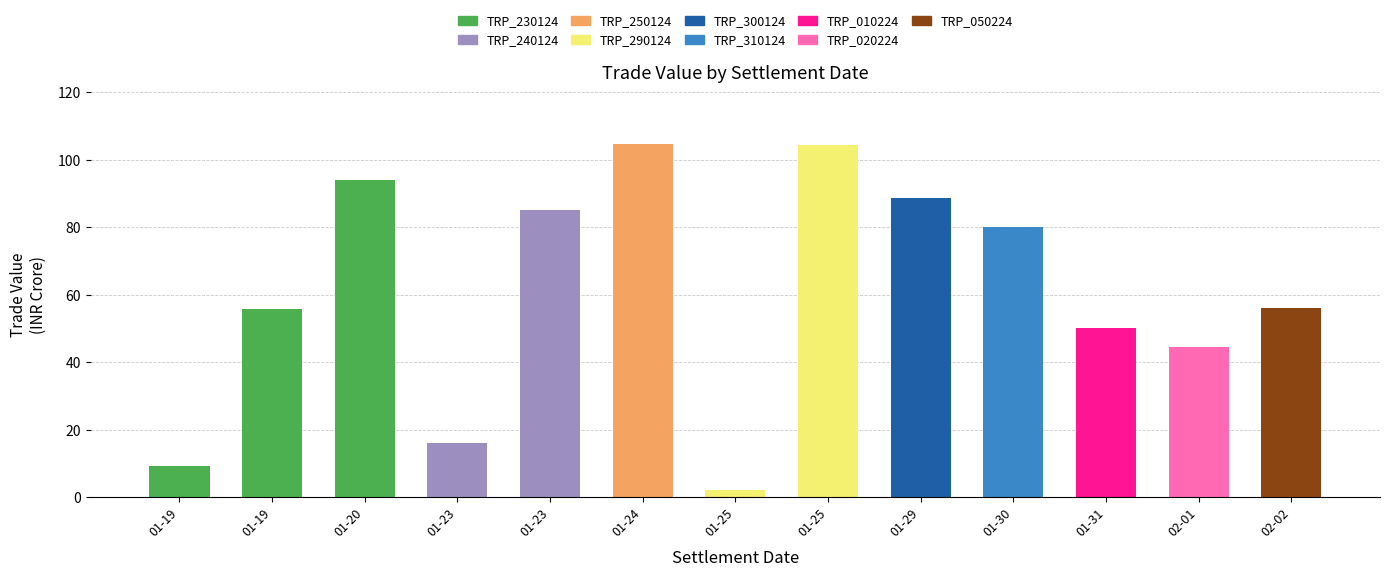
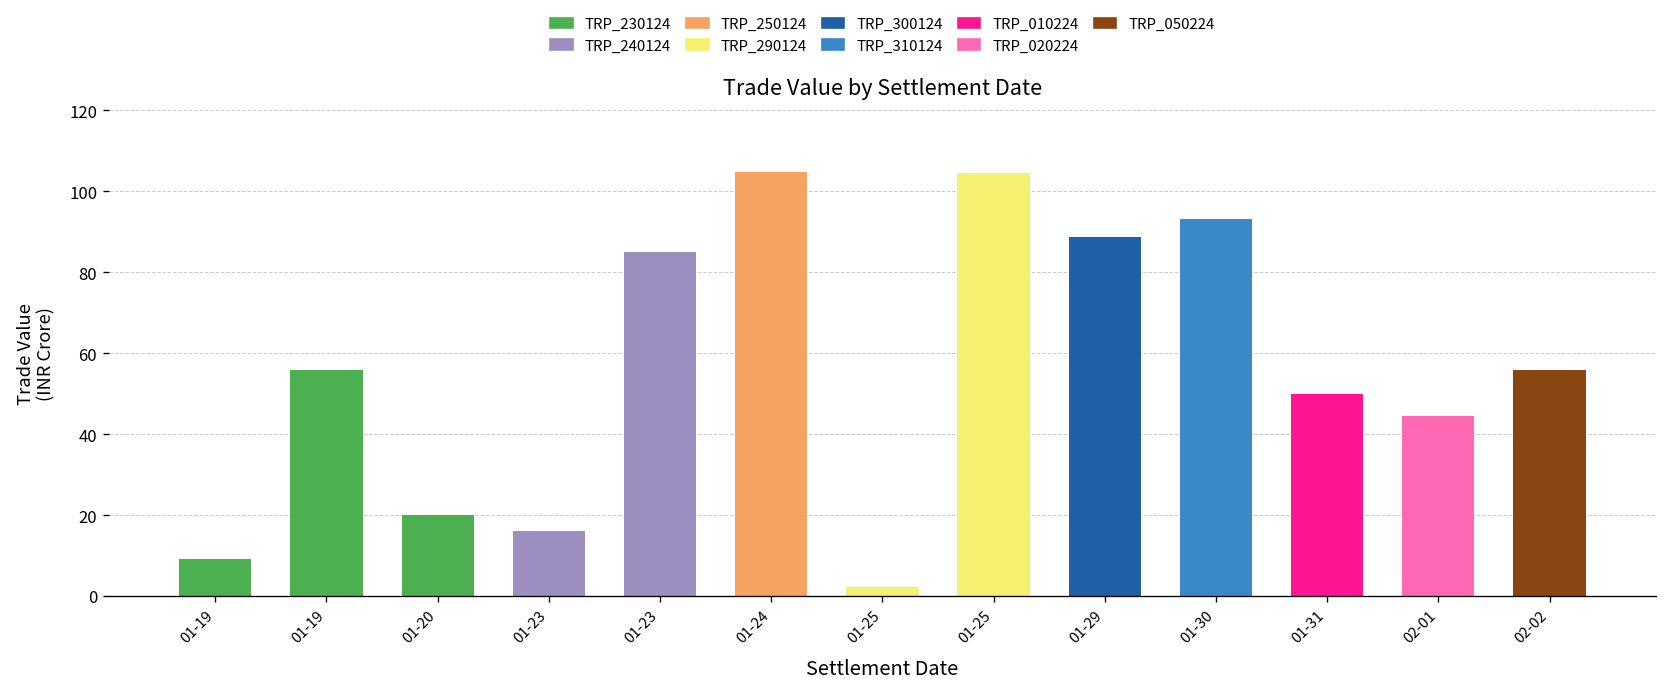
  {
-   "01-20": 94,
+   "01-20": 20,
    "01-24": 105,
    "01-29": 89,
-   "01-30": 80,
+   "01-30": 93,
    "01-31": 50,
    "02-01": 44,
    "02-02": 56
  }
